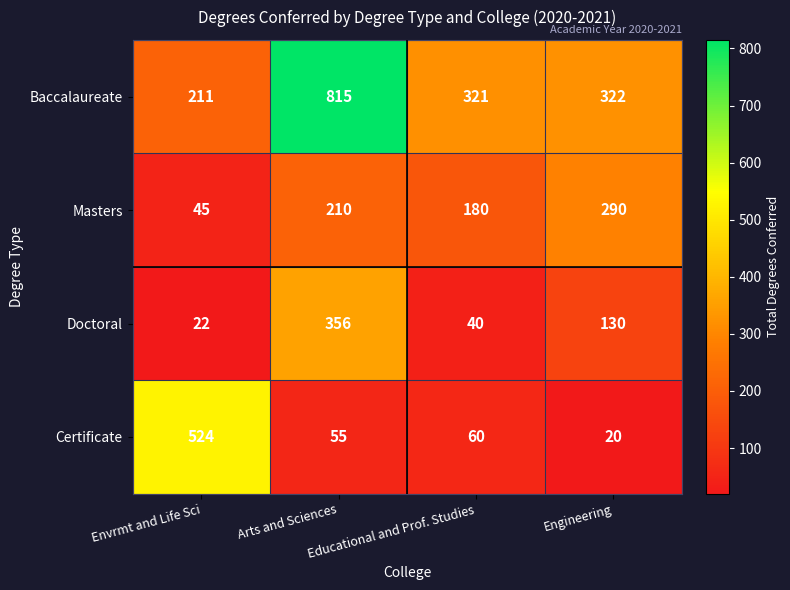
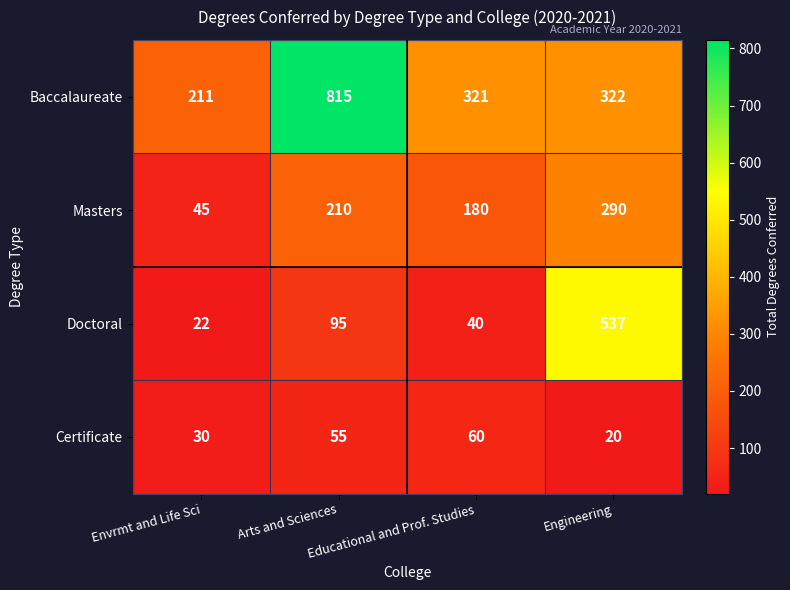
  {
    "Baccalaureate": {
      "Envrmt and Life Sci": 211,
      "Arts and Sciences": 815,
      "Educational and Prof. Studies": 321,
      "Engineering": 322
    },
    "Masters": {
      "Envrmt and Life Sci": 45,
      "Arts and Sciences": 210,
      "Educational and Prof. Studies": 180,
      "Engineering": 290
    },
    "Doctoral": {
      "Envrmt and Life Sci": 22,
-     "Arts and Sciences": 356,
+     "Arts and Sciences": 95,
      "Educational and Prof. Studies": 40,
-     "Engineering": 130
+     "Engineering": 537
    },
    "Certificate": {
-     "Envrmt and Life Sci": 524,
+     "Envrmt and Life Sci": 30,
      "Arts and Sciences": 55,
      "Educational and Prof. Studies": 60,
      "Engineering": 20
    }
  }
